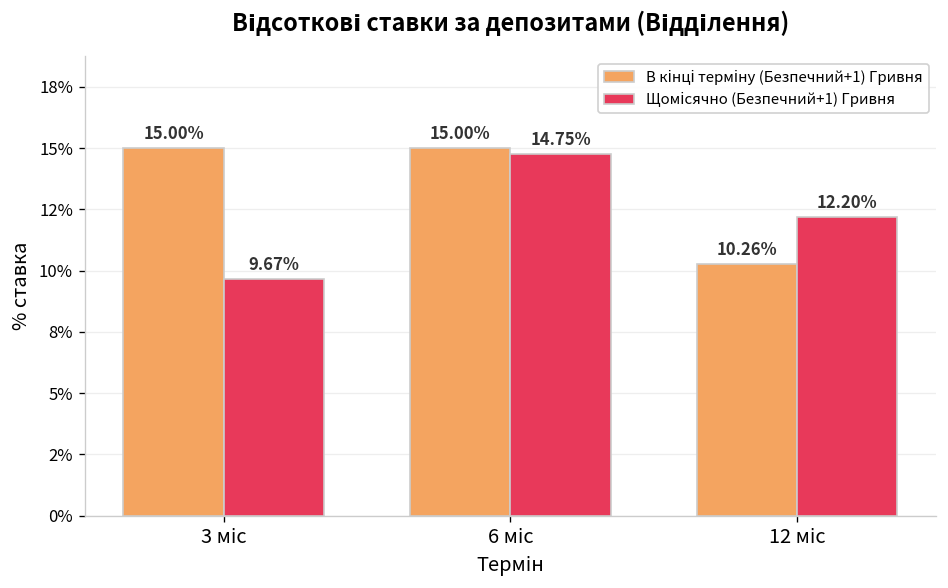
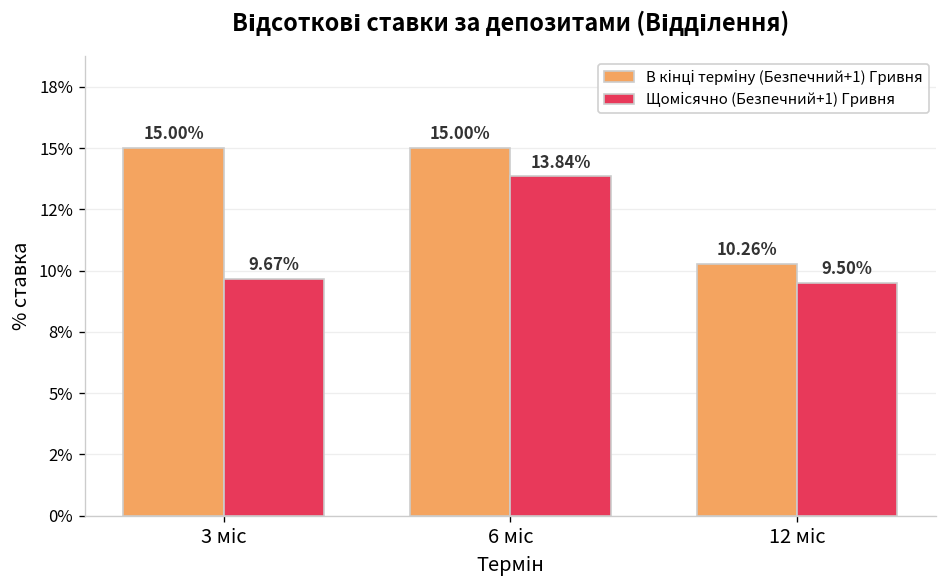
  {
    "В кінці терміну (Безпечний+1) Гривня": {
      "3 міс": "15.00%",
      "6 міс": "15.00%",
      "12 міс": "10.26%"
    },
    "Щомісячно (Безпечний+1) Гривня": {
      "3 міс": "9.67%",
-     "6 міс": "14.75%",
-     "12 міс": "12.20%"
+     "6 міс": "13.84%",
+     "12 міс": "9.50%"
    }
  }
